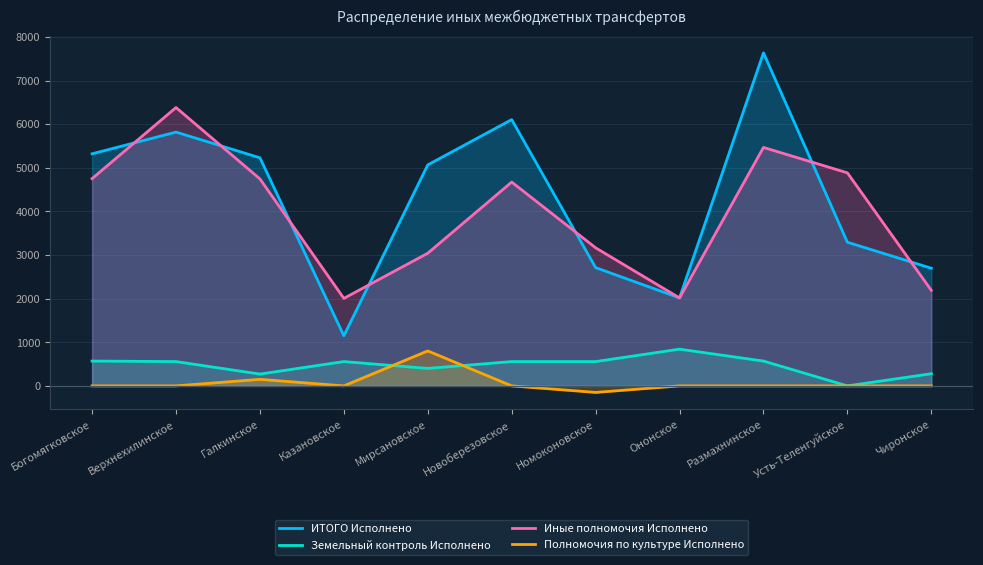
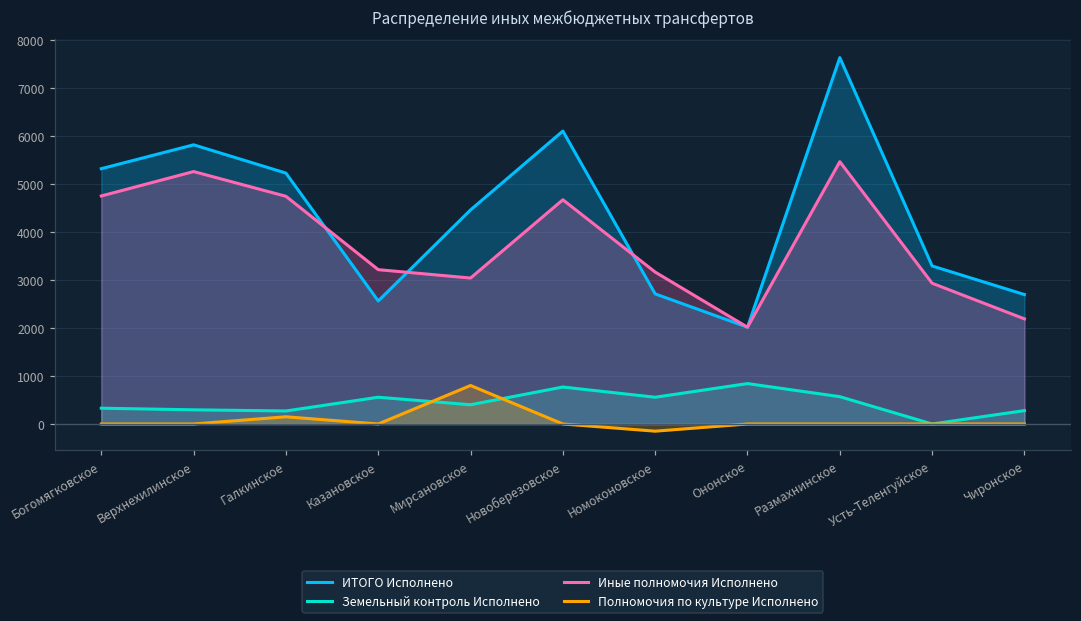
  {
    "ИТОГО Исполнено": {
      "Богомягковское": 5300,
      "Верхнехилинское": 5800,
      "Галкинское": 5200,
-     "Казановское": 1100,
-     "Мирсановское": 5100,
+     "Казановское": 2600,
+     "Мирсановское": 4500,
      "Новоберезовское": 6100,
      "Номоконовское": 2700,
      "Размахнинское": 7600,
      "Усть-Теленгуйское": 3300,
      "Чиронское": 2700
    },
    "Земельный контроль Исполнено": {
-     "Богомягковское": 600,
-     "Верхнехилинское": 600,
+     "Богомягковское": 300,
+     "Верхнехилинское": 300,
      "Галкинское": 300,
      "Казановское": 600,
      "Мирсановское": 400,
-     "Новоберезовское": 600,
+     "Новоберезовское": 800,
      "Номоконовское": 600,
      "Ононское": 800,
      "Размахнинское": 600,
      "Чиронское": 300
    },
    "Иные полномочия Исполнено": {
      "Богомягковское": 4800,
-     "Верхнехилинское": 6400,
+     "Верхнехилинское": 5300,
      "Галкинское": 4700,
-     "Казановское": 2000,
+     "Казановское": 3200,
      "Мирсановское": 3000,
      "Новоберезовское": 4700,
      "Номоконовское": 3200,
      "Размахнинское": 5500,
-     "Усть-Теленгуйское": 4900,
+     "Усть-Теленгуйское": 2900,
      "Чиронское": 2200
    }
  }
